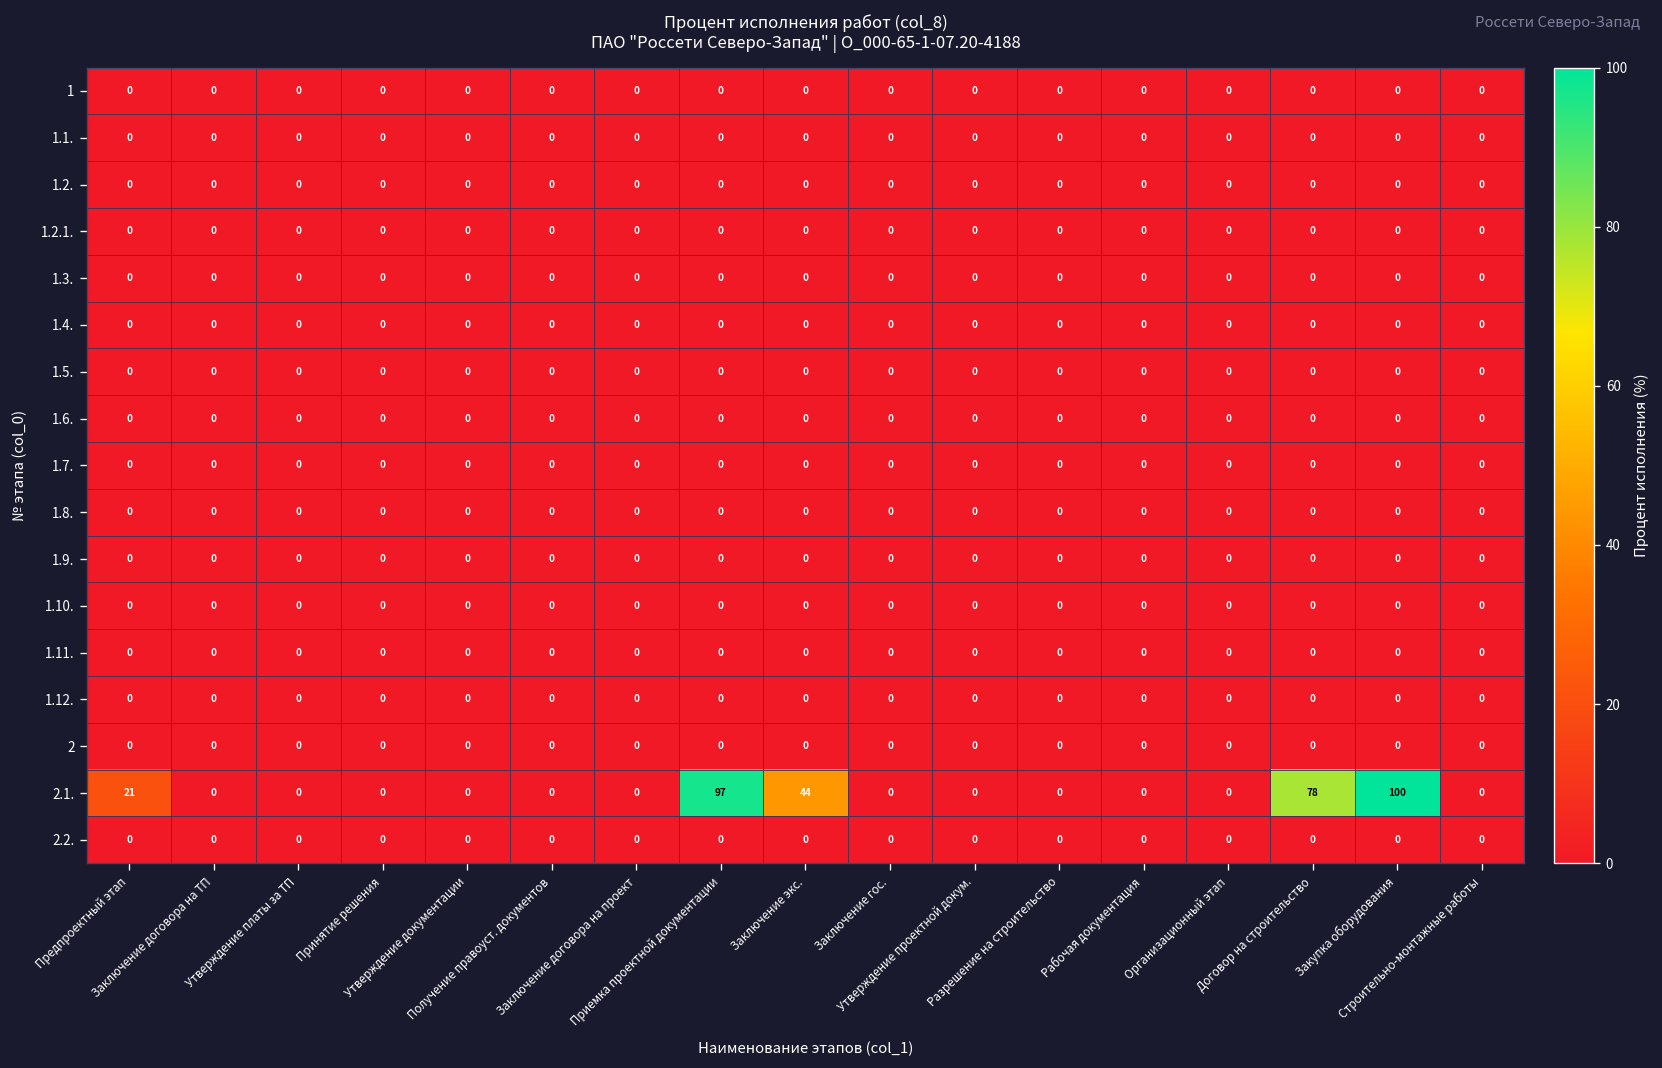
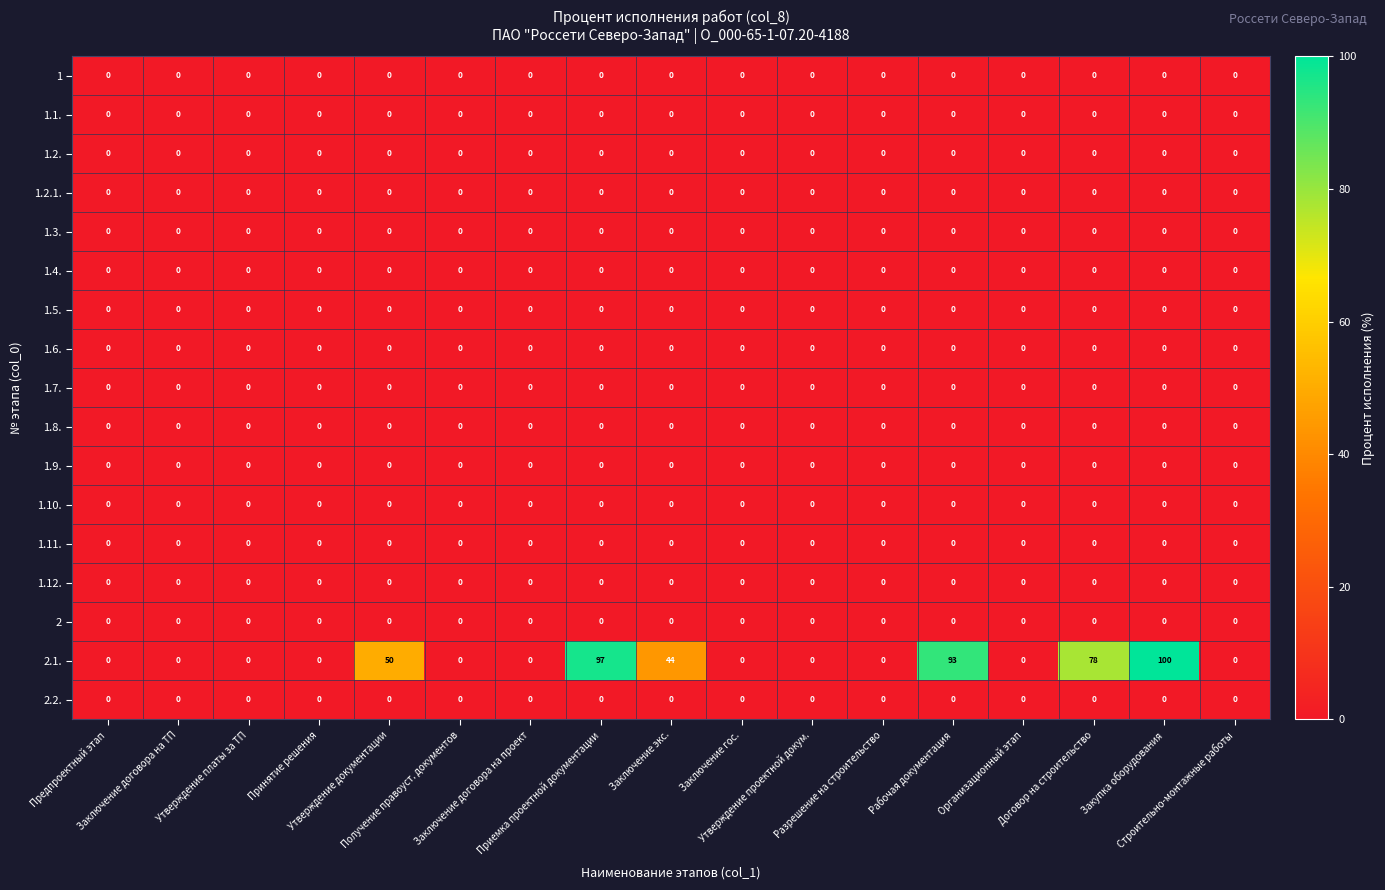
  {
    "2.1.": {
-     "Предпроектный этап": 21,
+     "Предпроектный этап": 0,
      "Заключение договора на ТП": 0,
      "Утверждение платы за ТП": 0,
      "Принятие решения": 0,
-     "Утверждение документации": 0,
+     "Утверждение документации": 50,
      "Получение правоуст. документов": 0,
      "Заключение договора на проект": 0,
      "Приемка проектной документации": 97,
      "Заключение экс.": 44,
      "Заключение гос.": 0,
      "Утверждение проектной докум.": 0,
      "Разрешение на строительство": 0,
-     "Рабочая документация": 0,
+     "Рабочая документация": 93,
      "Организационный этап": 0,
      "Договор на строительство": 78,
      "Закупка оборудования": 100,
      "Строительно-монтажные работы": 0
    }
  }
